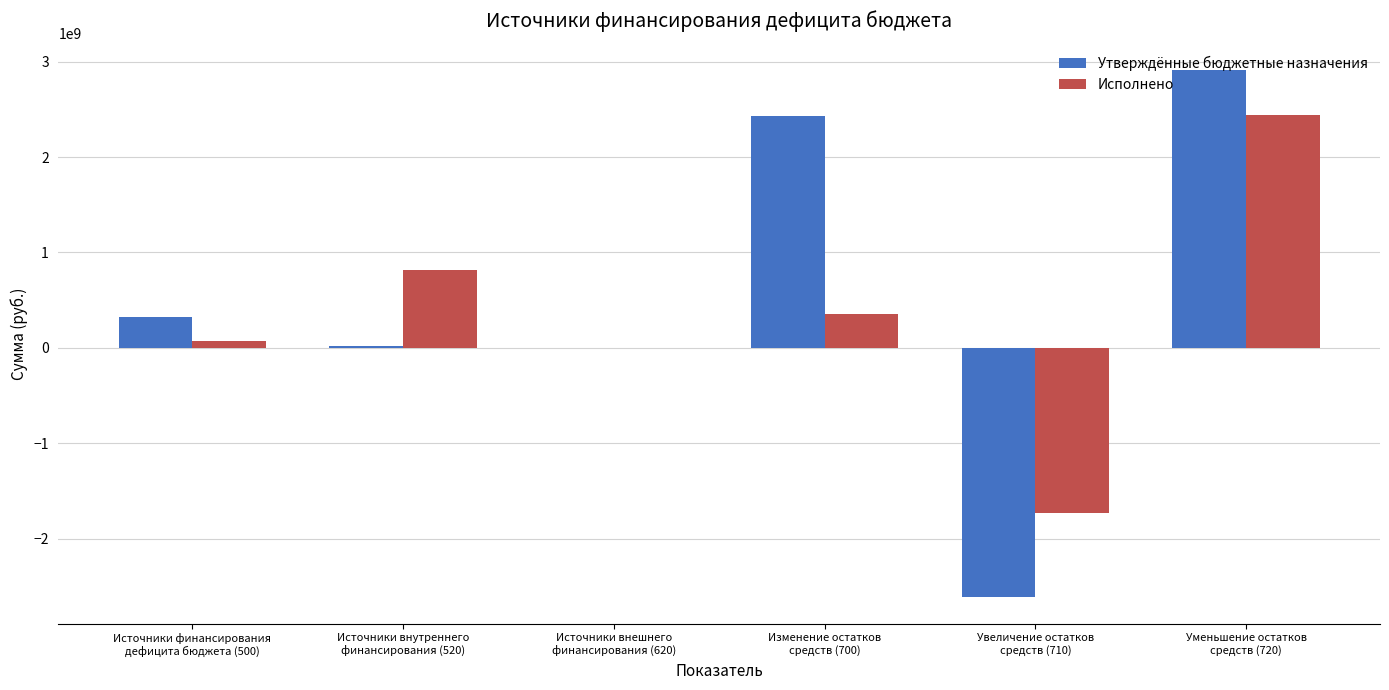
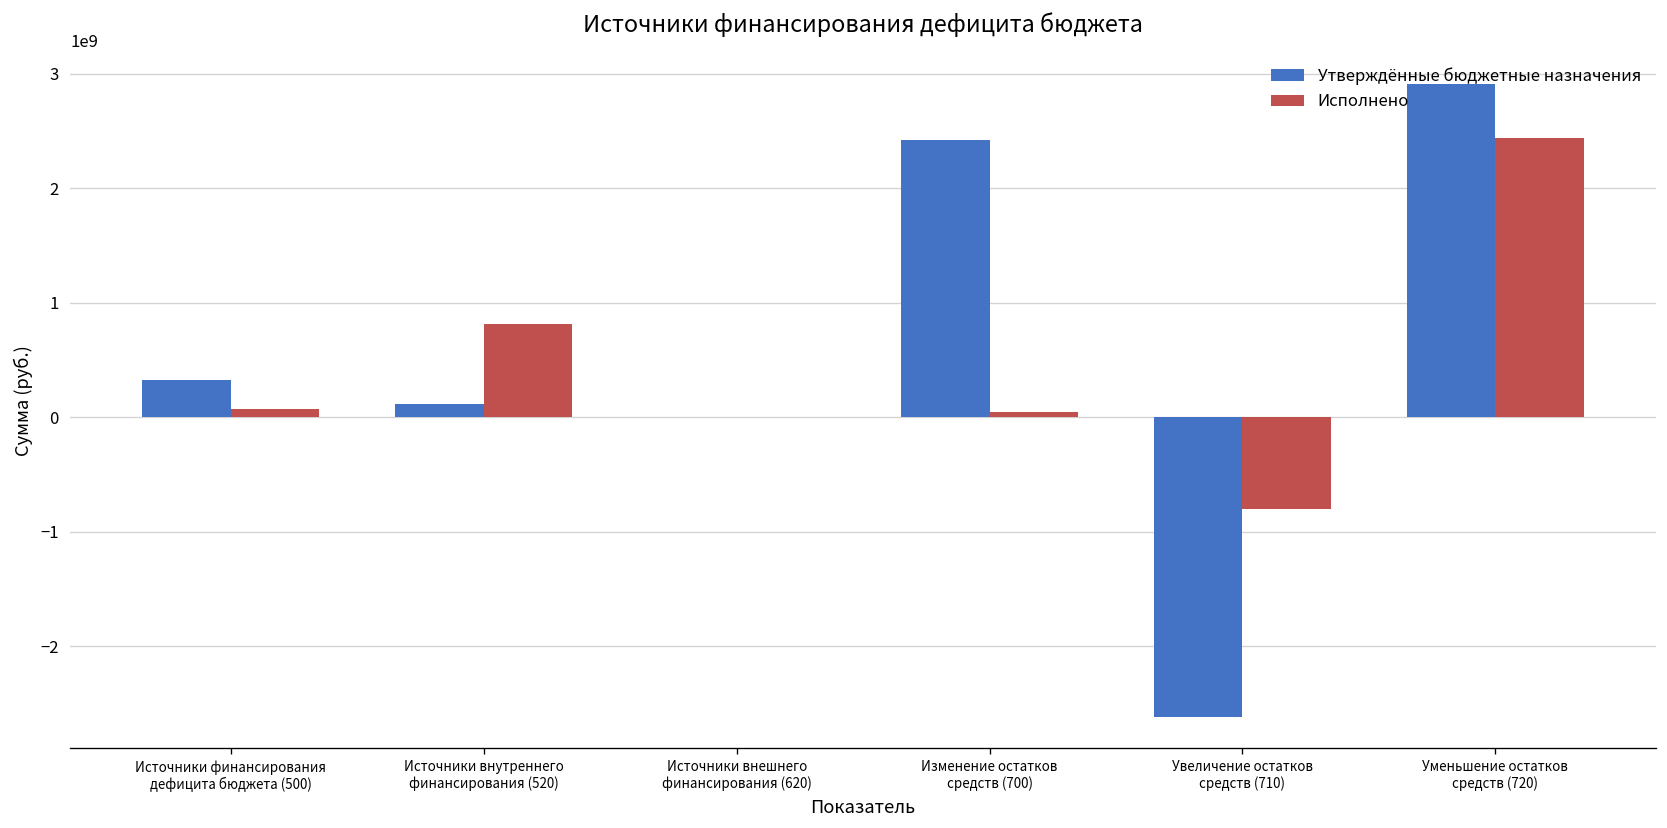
  {
    "Утверждённые бюджетные назначения": {
      "Источники финансирования дефицита бюджета (500)": 300000000,
-     "Источники внутреннего финансирования (520)": 0,
+     "Источники внутреннего финансирования (520)": 100000000,
      "Источники внешнего финансирования (620)": 0,
      "Изменение остатков средств (700)": 2400000000,
      "Увеличение остатков средств (710)": -2600000000,
      "Уменьшение остатков средств (720)": 2900000000
    },
    "Исполнено": {
      "Источники финансирования дефицита бюджета (500)": 100000000,
      "Источники внутреннего финансирования (520)": 800000000,
      "Источники внешнего финансирования (620)": 0,
-     "Изменение остатков средств (700)": 400000000,
-     "Увеличение остатков средств (710)": -1700000000,
+     "Изменение остатков средств (700)": 0,
+     "Увеличение остатков средств (710)": -800000000,
      "Уменьшение остатков средств (720)": 2400000000
    }
  }
